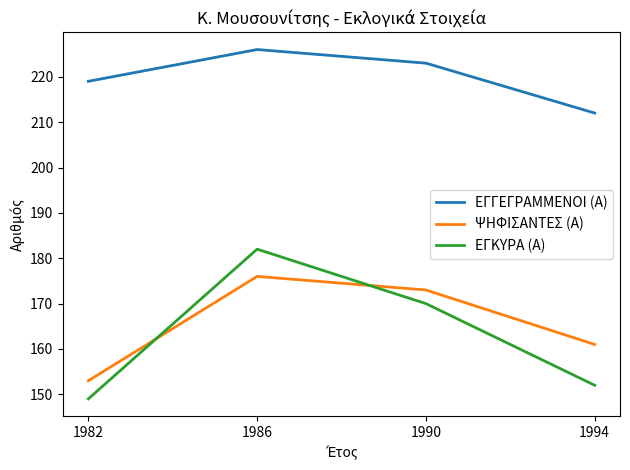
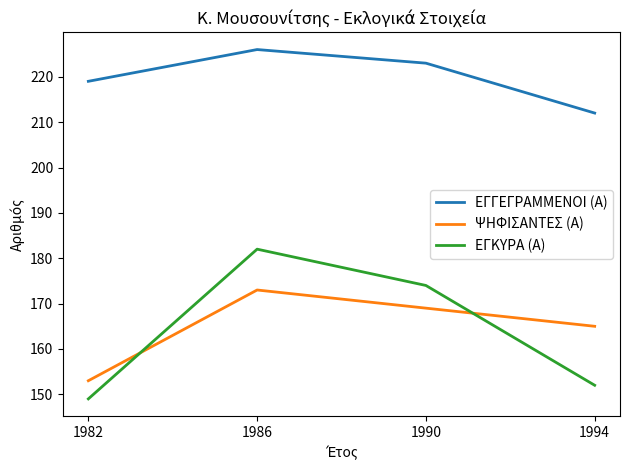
  {
    "ΕΓΓΕΓΡΑΜΜΕΝΟΙ (Α)": {
      "1982": 219,
      "1986": 226,
      "1990": 223,
      "1994": 212
    },
    "ΨΗΦΙΣΑΝΤΕΣ (Α)": {
      "1982": 153,
-     "1986": 176,
-     "1990": 173,
-     "1994": 161
+     "1986": 173,
+     "1990": 169,
+     "1994": 165
    },
    "ΕΓΚΥΡΑ (Α)": {
      "1982": 149,
      "1986": 182,
-     "1990": 170,
+     "1990": 174,
      "1994": 152
    }
  }
